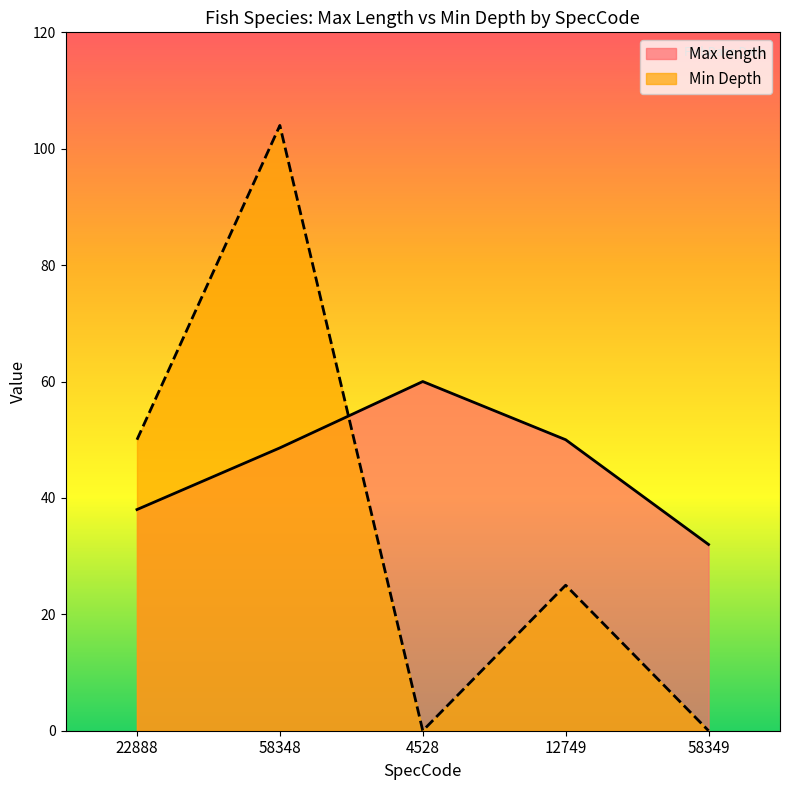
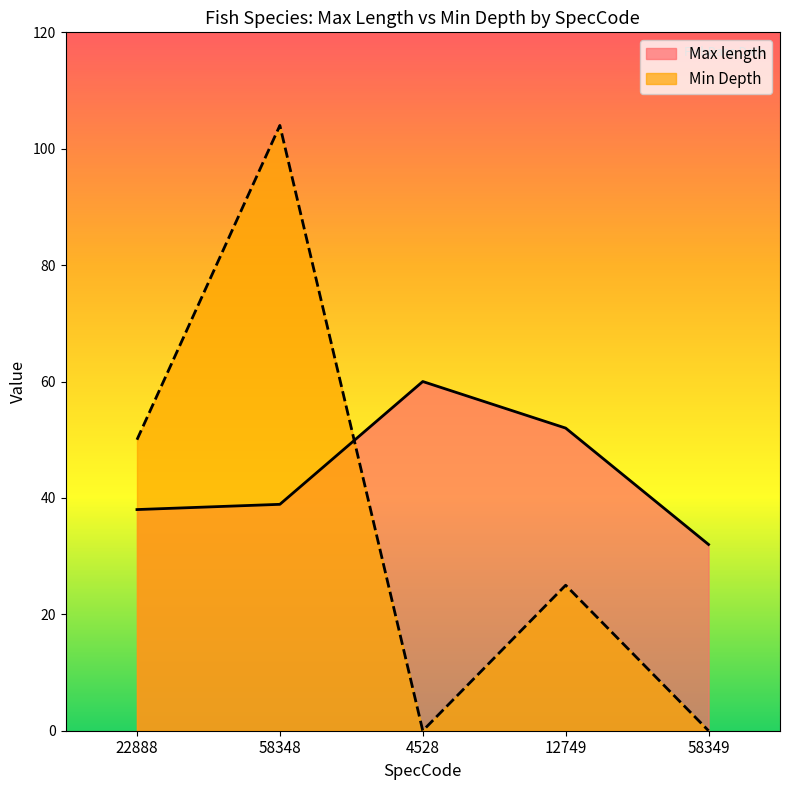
  {
    "Max length": {
      "22888": 38,
-     "58348": 49,
+     "58348": 39,
      "4528": 60,
-     "12749": 50,
+     "12749": 52,
      "58349": 32
    },
    "Min Depth": {
      "22888": 50,
      "58348": 104,
      "4528": 0,
      "12749": 25,
      "58349": 0
    }
  }
